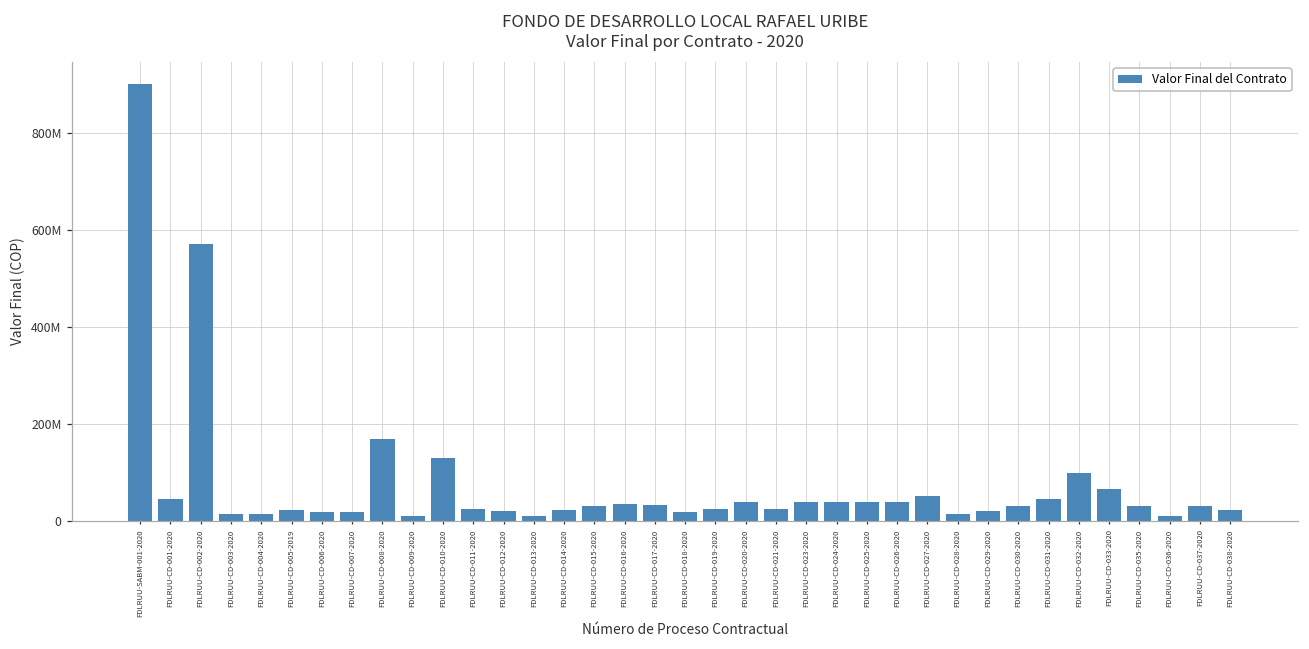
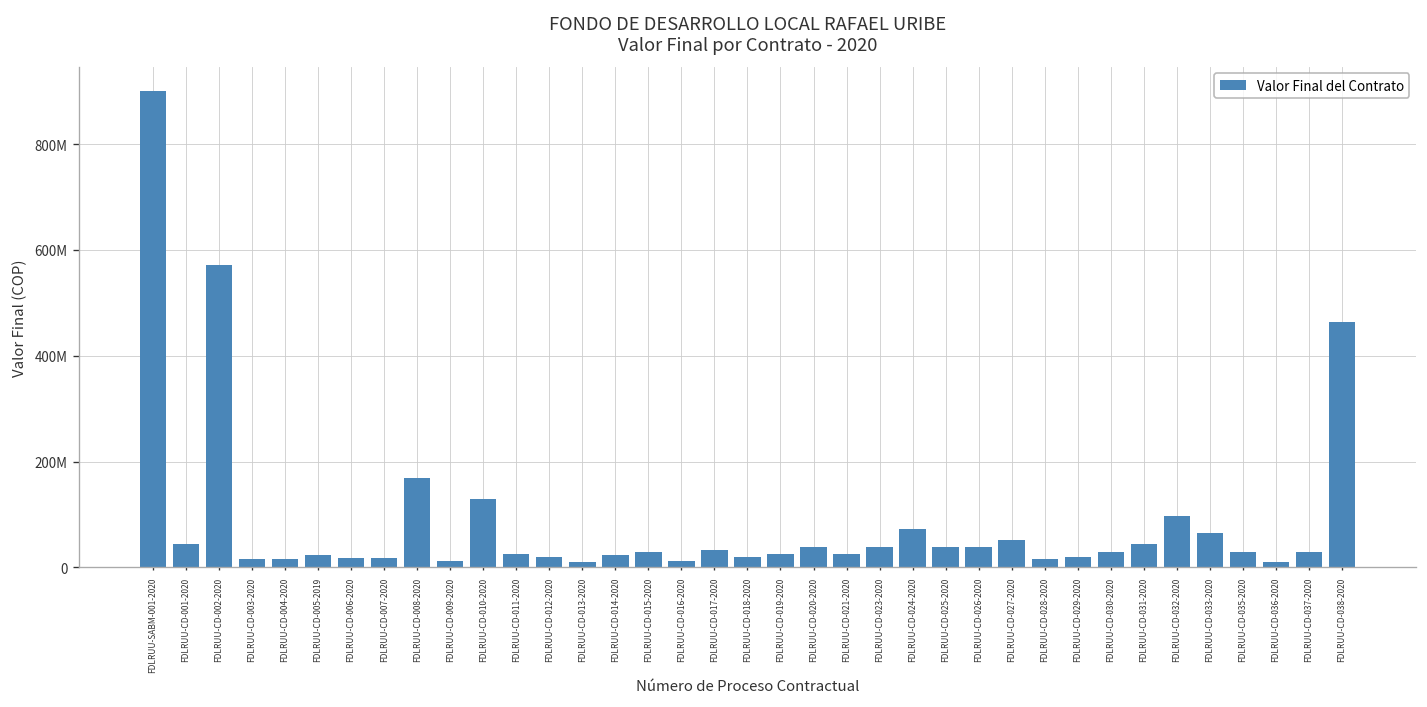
  {
    "FDLRUU-SABM-001-2020": 900000000,
    "FDLRUU-CD-001-2020": 50000000,
    "FDLRUU-CD-002-2020": 570000000,
    "FDLRUU-CD-003-2020": 20000000,
    "FDLRUU-CD-004-2020": 20000000,
    "FDLRUU-CD-005-2019": 20000000,
    "FDLRUU-CD-006-2020": 20000000,
    "FDLRUU-CD-007-2020": 20000000,
    "FDLRUU-CD-008-2020": 170000000,
    "FDLRUU-CD-009-2020": 10000000,
    "FDLRUU-CD-010-2020": 130000000,
    "FDLRUU-CD-011-2020": 30000000,
    "FDLRUU-CD-012-2020": 20000000,
    "FDLRUU-CD-013-2020": 10000000,
    "FDLRUU-CD-014-2020": 20000000,
    "FDLRUU-CD-015-2020": 30000000,
-   "FDLRUU-CD-016-2020": 30000000,
+   "FDLRUU-CD-016-2020": 10000000,
    "FDLRUU-CD-017-2020": 30000000,
    "FDLRUU-CD-018-2020": 20000000,
    "FDLRUU-CD-019-2020": 30000000,
    "FDLRUU-CD-020-2020": 40000000,
    "FDLRUU-CD-021-2020": 30000000,
    "FDLRUU-CD-023-2020": 40000000,
-   "FDLRUU-CD-024-2020": 40000000,
+   "FDLRUU-CD-024-2020": 70000000,
    "FDLRUU-CD-025-2020": 40000000,
    "FDLRUU-CD-026-2020": 40000000,
    "FDLRUU-CD-027-2020": 50000000,
    "FDLRUU-CD-028-2020": 20000000,
    "FDLRUU-CD-029-2020": 20000000,
    "FDLRUU-CD-030-2020": 30000000,
    "FDLRUU-CD-031-2020": 50000000,
    "FDLRUU-CD-032-2020": 100000000,
    "FDLRUU-CD-033-2020": 70000000,
    "FDLRUU-CD-035-2020": 30000000,
    "FDLRUU-CD-036-2020": 10000000,
    "FDLRUU-CD-037-2020": 30000000,
-   "FDLRUU-CD-038-2020": 20000000
+   "FDLRUU-CD-038-2020": 460000000
  }
